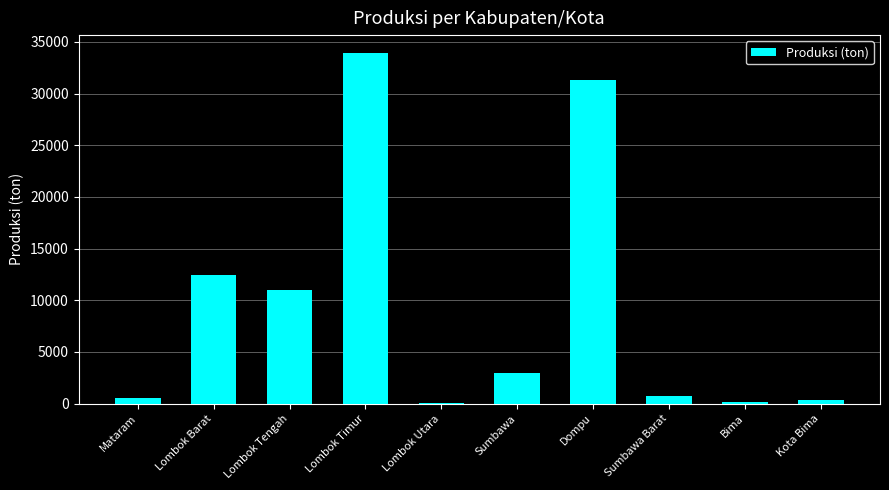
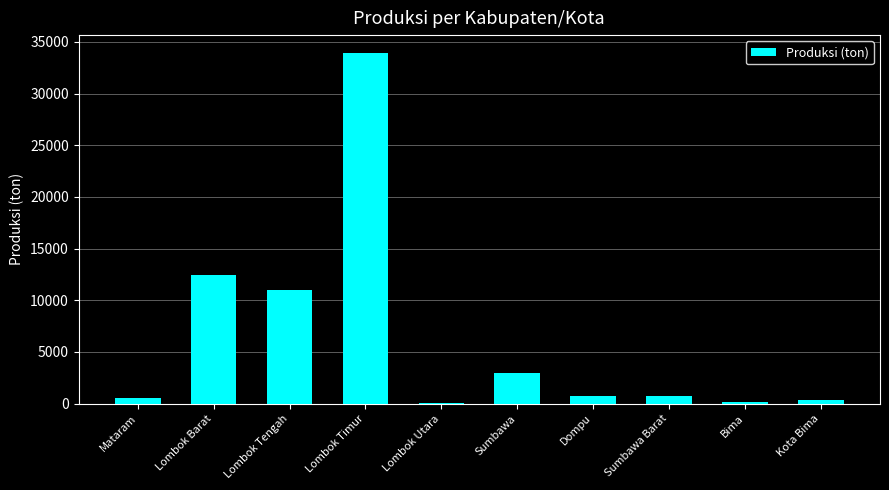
  {
    "Mataram": 500,
    "Lombok Barat": 12500,
    "Lombok Tengah": 11000,
    "Lombok Timur": 34000,
    "Sumbawa": 3000,
-   "Dompu": 31300,
+   "Dompu": 800,
    "Sumbawa Barat": 700,
    "Kota Bima": 400
  }
